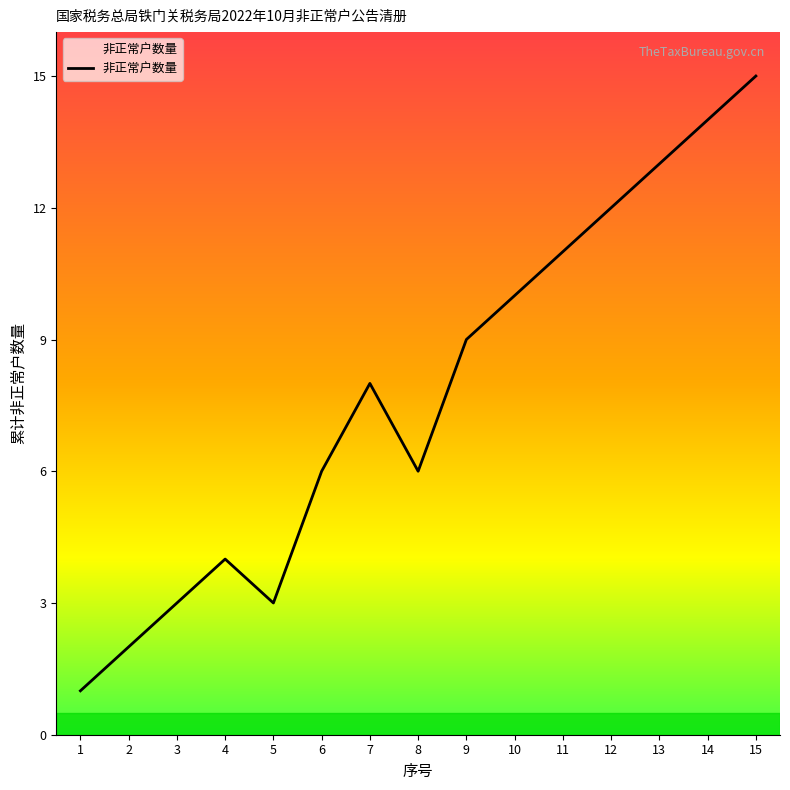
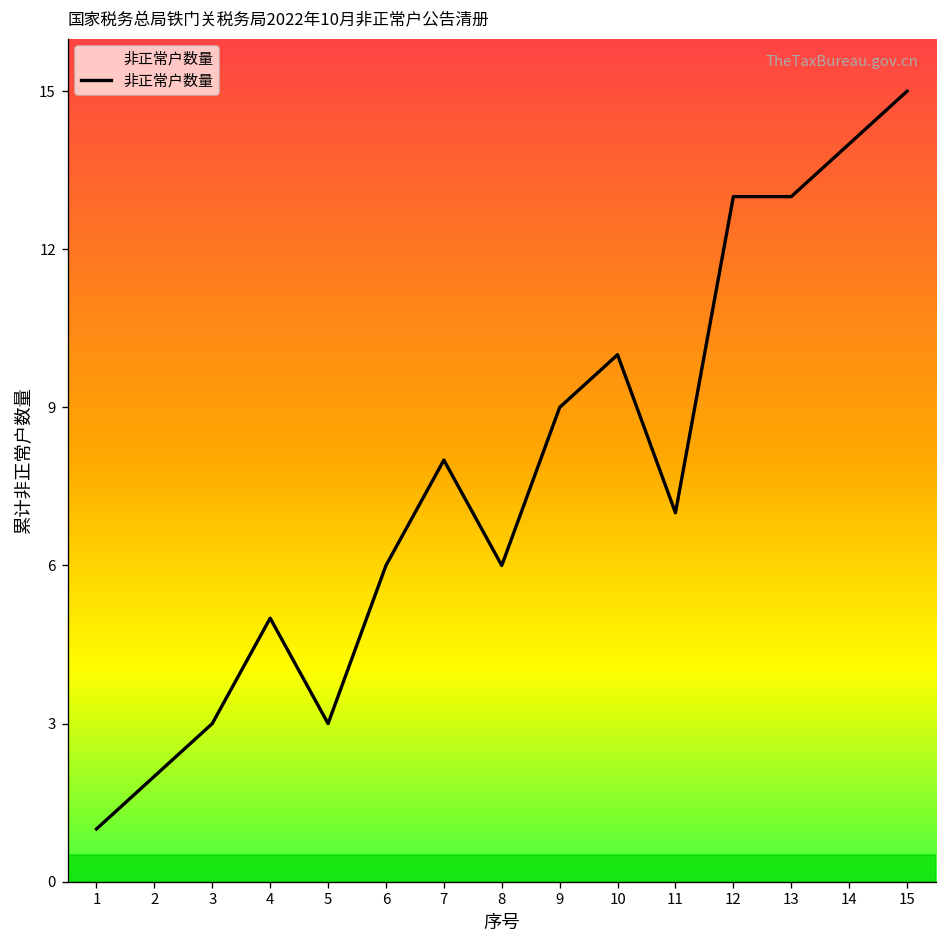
  {
    "1": 1,
    "2": 2,
    "3": 3,
-   "4": 4,
+   "4": 5,
    "5": 3,
    "6": 6,
    "7": 8,
    "8": 6,
    "9": 9,
    "10": 10,
-   "11": 11,
-   "12": 12,
+   "11": 7,
+   "12": 13,
    "13": 13,
    "14": 14,
    "15": 15
  }
